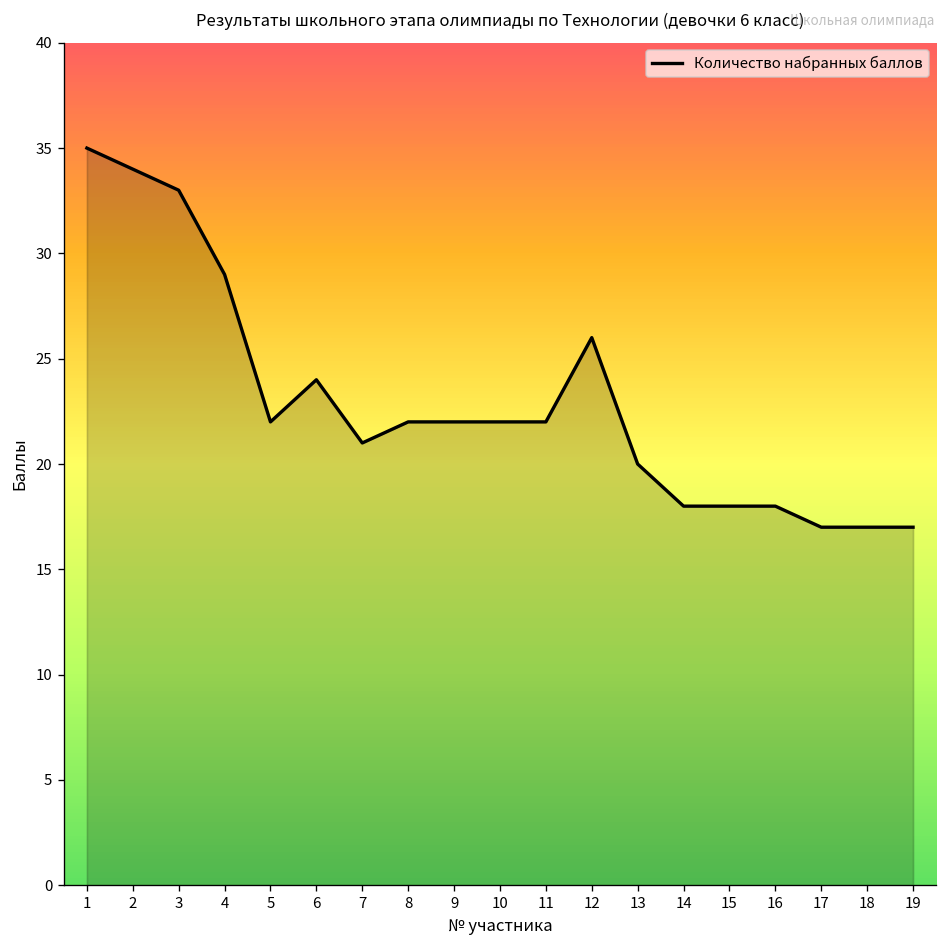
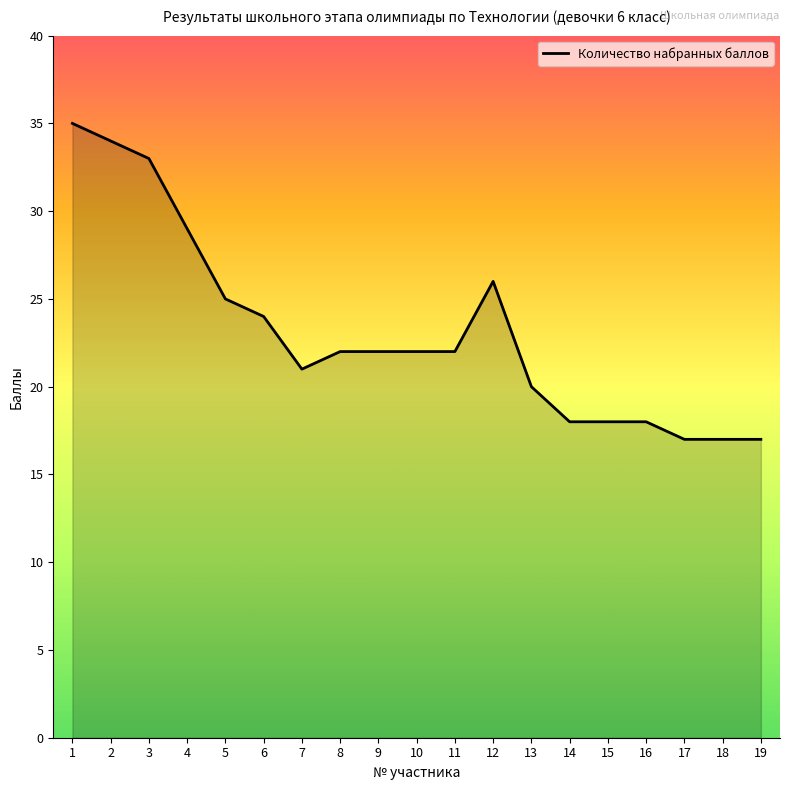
  {
    "1": 35,
    "2": 34,
    "3": 33,
    "4": 29,
-   "5": 22,
+   "5": 25,
    "6": 24,
    "7": 21,
    "8": 22,
    "9": 22,
    "10": 22,
    "11": 22,
    "12": 26,
    "13": 20,
    "14": 18,
    "15": 18,
    "16": 18,
    "17": 17,
    "18": 17,
    "19": 17
  }
